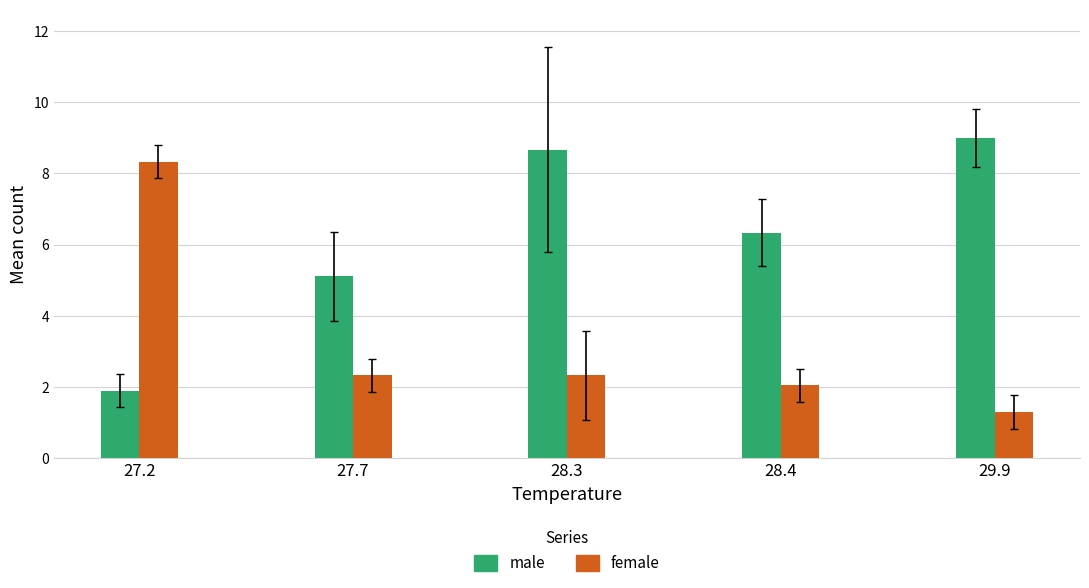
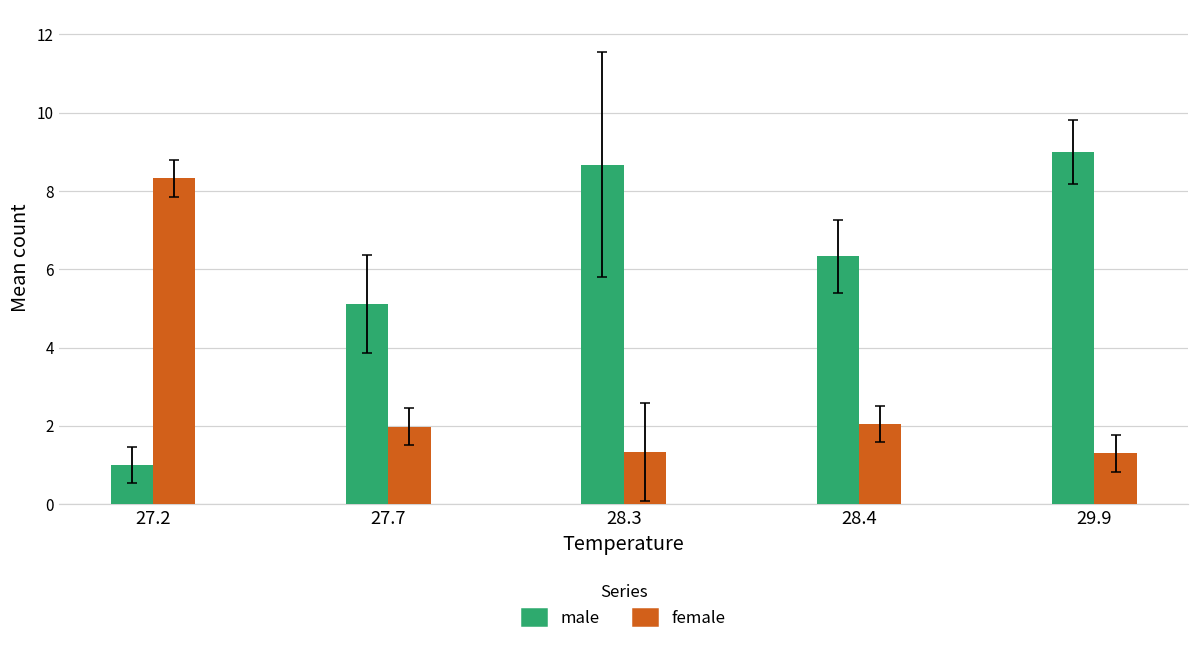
  {
    "male": {
-     "27.2": 1.9,
+     "27.2": 1.0,
      "27.7": 5.1,
      "28.3": 8.7,
      "28.4": 6.3,
      "29.9": 9.0
    },
    "female": {
      "27.2": 8.3,
-     "27.7": 2.3,
-     "28.3": 2.3,
+     "27.7": 2.0,
+     "28.3": 1.3,
      "28.4": 2.1,
      "29.9": 1.3
    }
  }
